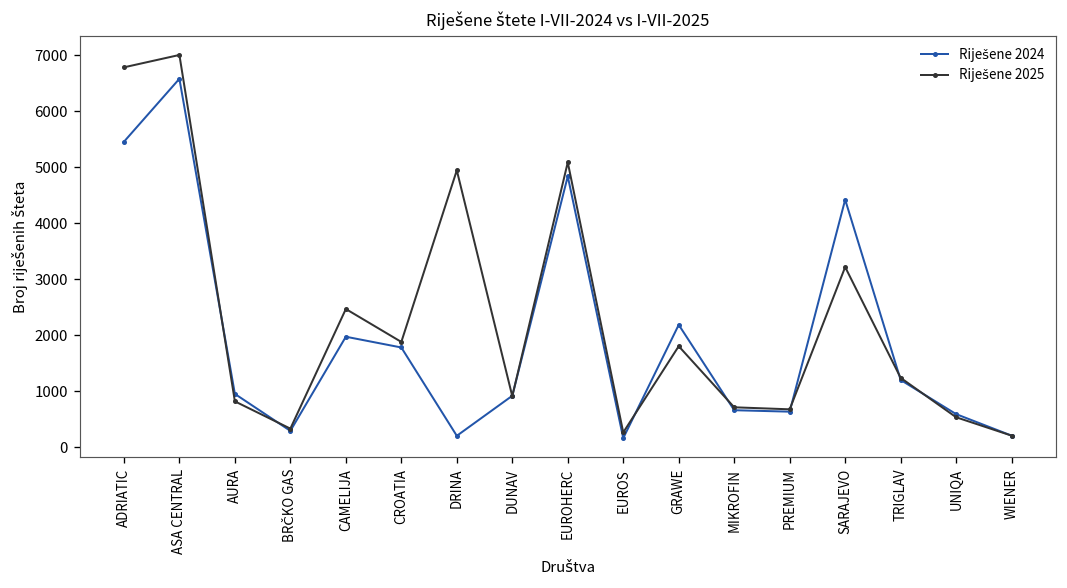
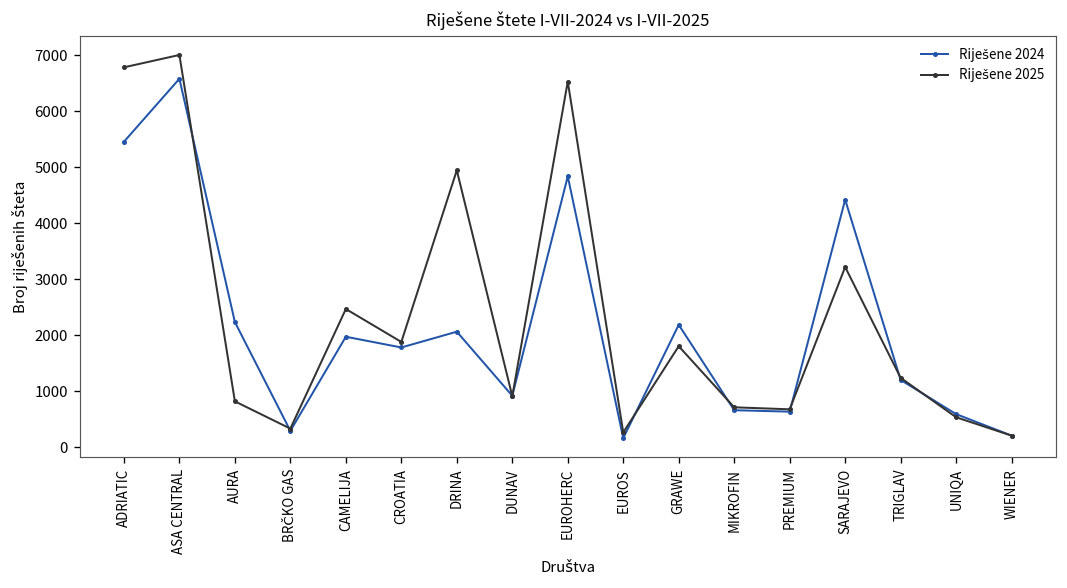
  {
    "Riješene 2024": {
      "ADRIATIC": 5500,
      "ASA CENTRAL": 6600,
-     "AURA": 1000,
+     "AURA": 2200,
      "CAMELIJA": 2000,
      "CROATIA": 1800,
-     "DRINA": 200,
+     "DRINA": 2100,
      "EUROHERC": 4800,
      "EUROS": 200,
      "GRAWE": 2200,
      "SARAJEVO": 4400,
      "UNIQA": 600
    },
    "Riješene 2025": {
      "ADRIATIC": 6800,
      "ASA CENTRAL": 7000,
      "AURA": 800,
      "CAMELIJA": 2500,
      "CROATIA": 1900,
      "DRINA": 4900,
-     "EUROHERC": 5100,
+     "EUROHERC": 6500,
      "EUROS": 300,
      "GRAWE": 1800,
      "SARAJEVO": 3200,
      "UNIQA": 500
    }
  }
